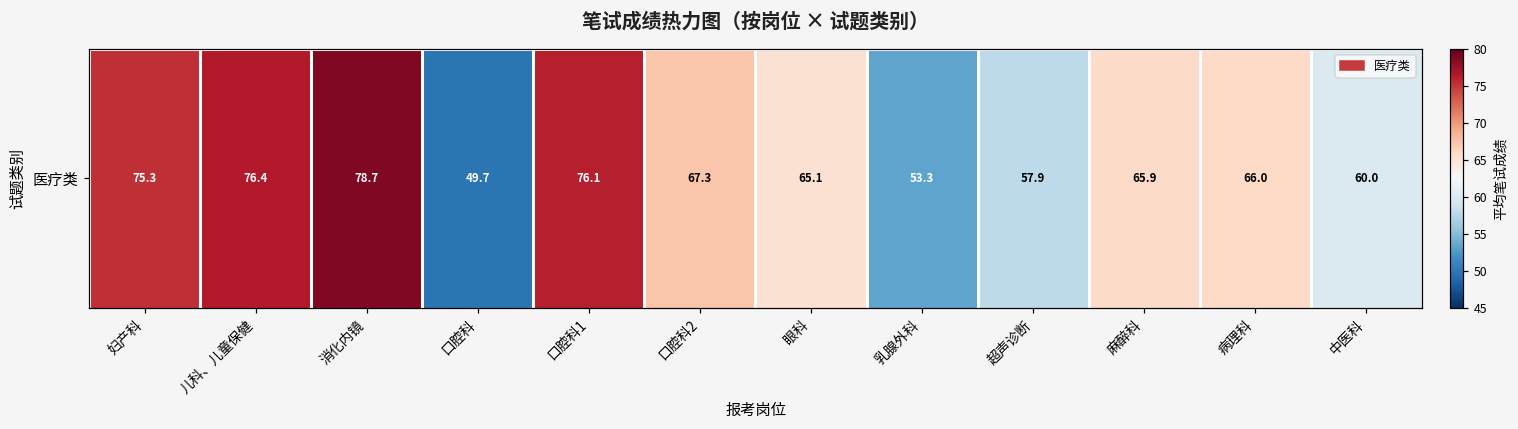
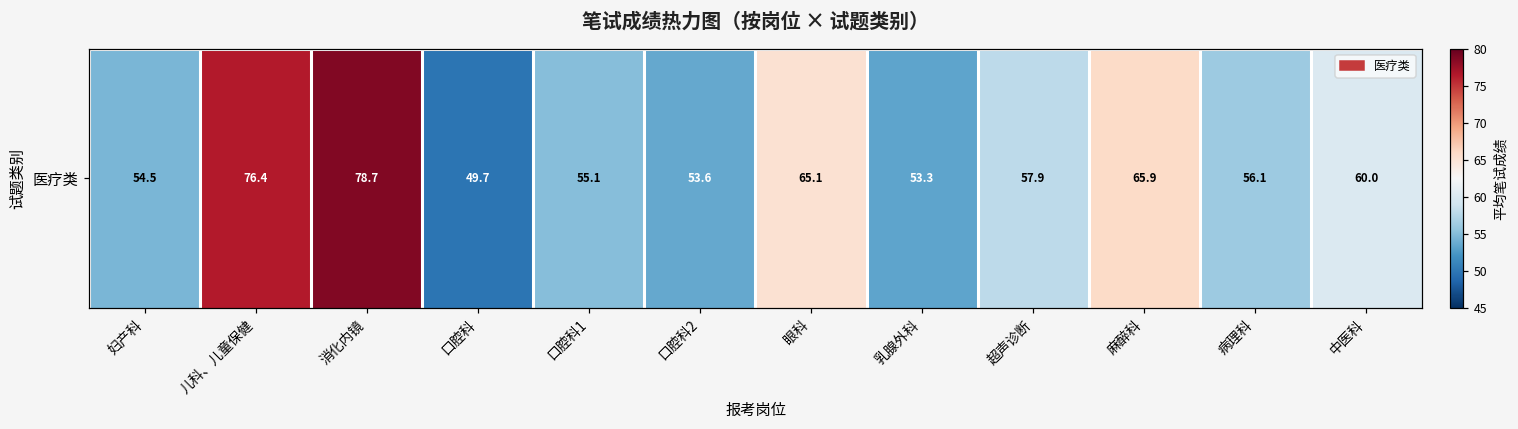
  {
    "医疗类": {
-     "妇产科": 75.3,
+     "妇产科": 54.5,
      "儿科、儿童保健": 76.4,
      "消化内镜": 78.7,
      "口腔科": 49.7,
-     "口腔科1": 76.1,
-     "口腔科2": 67.3,
+     "口腔科1": 55.1,
+     "口腔科2": 53.6,
      "眼科": 65.1,
      "乳腺外科": 53.3,
      "超声诊断": 57.9,
      "麻醉科": 65.9,
-     "病理科": 66.0,
+     "病理科": 56.1,
      "中医科": 60.0
    }
  }
